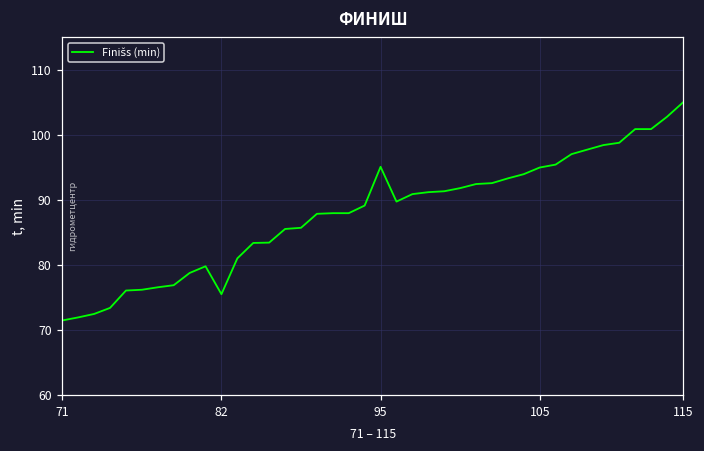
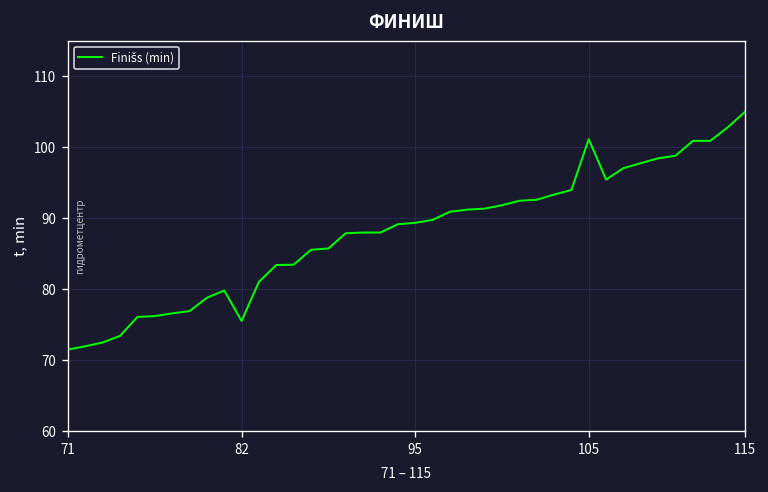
  {
    "71": 71,
    "82": 75,
-   "95": 95,
-   "105": 95,
+   "95": 89,
+   "105": 101,
    "115": 105
  }
